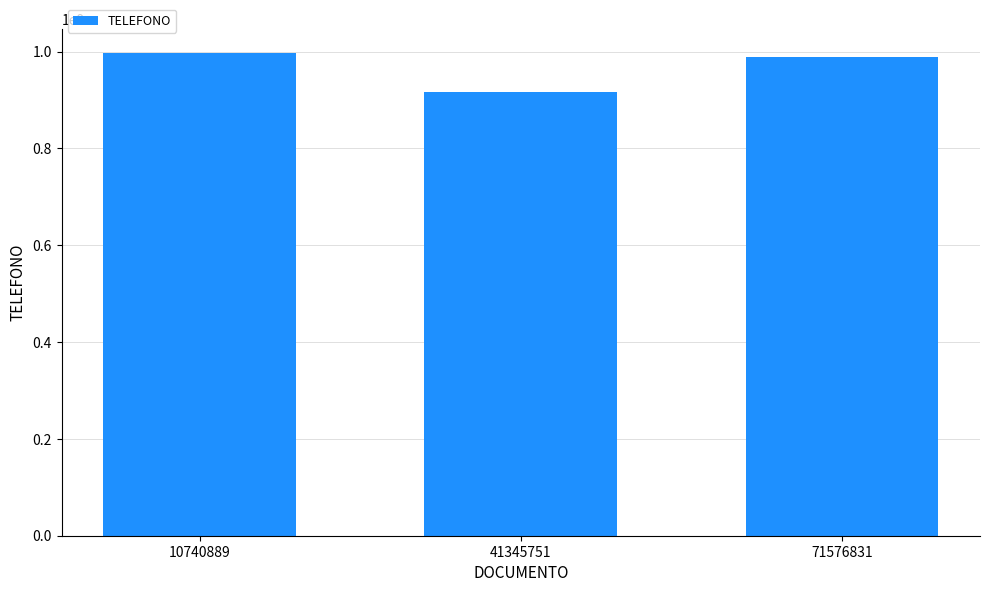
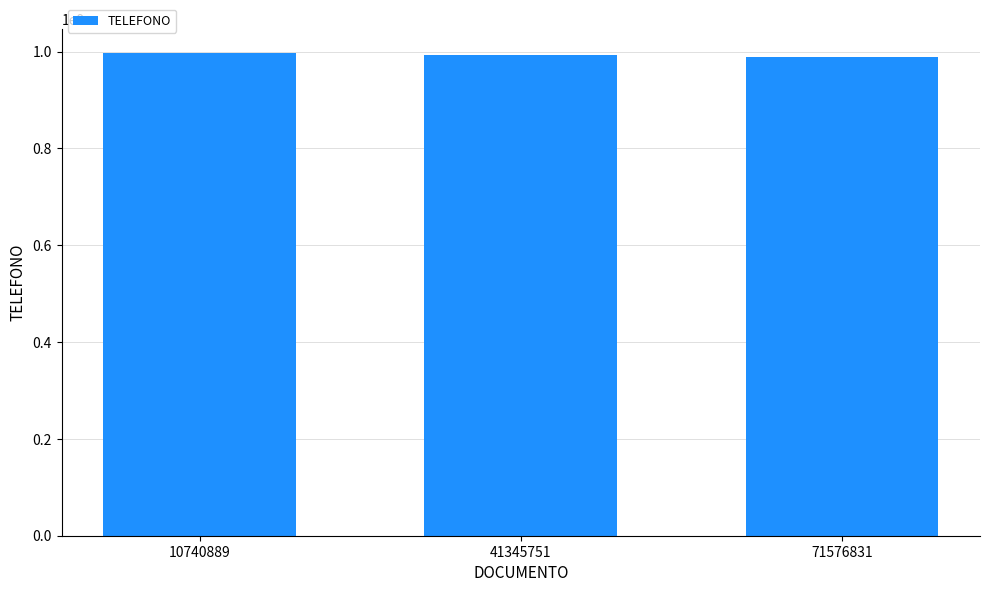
  {
    "10740889": 1000000000,
-   "41345751": 920000000,
+   "41345751": 990000000,
    "71576831": 990000000
  }
